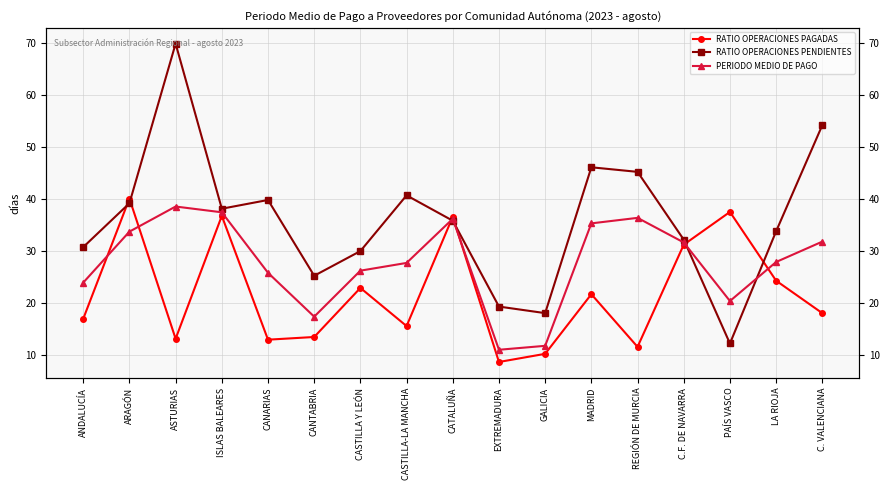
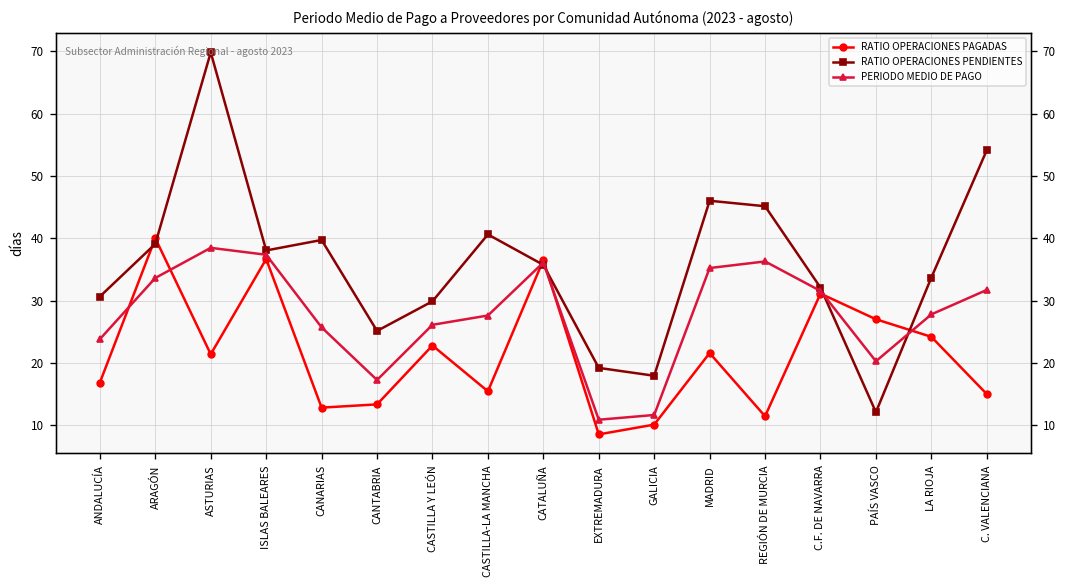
  {
    "RATIO OPERACIONES PAGADAS": {
      "ANDALUCÍA": 17,
      "ARAGÓN": 40,
-     "ASTURIAS": 13,
+     "ASTURIAS": 21,
      "ISLAS BALEARES": 37,
      "CANARIAS": 13,
      "CANTABRIA": 13,
      "CASTILLA Y LEÓN": 23,
      "CASTILLA-LA MANCHA": 15,
      "EXTREMADURA": 9,
      "GALICIA": 10,
      "MADRID": 22,
      "REGIÓN DE MURCIA": 11,
-     "PAÍS VASCO": 37,
+     "PAÍS VASCO": 27,
      "LA RIOJA": 24,
-     "C. VALENCIANA": 18
+     "C. VALENCIANA": 15
    },
    "RATIO OPERACIONES PENDIENTES": {
      "ANDALUCÍA": 31,
      "ARAGÓN": 39,
      "ISLAS BALEARES": 38,
      "CANARIAS": 40,
      "CANTABRIA": 25,
      "CASTILLA Y LEÓN": 30,
      "CASTILLA-LA MANCHA": 41,
      "EXTREMADURA": 19,
      "GALICIA": 18,
      "MADRID": 46,
      "REGIÓN DE MURCIA": 45,
      "C.F. DE NAVARRA": 32,
      "PAÍS VASCO": 12,
      "LA RIOJA": 34,
      "C. VALENCIANA": 54
    },
    "PERIODO MEDIO DE PAGO": {
      "ANDALUCÍA": 24,
      "ARAGÓN": 34,
      "ASTURIAS": 38,
      "ISLAS BALEARES": 37,
      "CANARIAS": 26,
      "CANTABRIA": 17,
      "CASTILLA Y LEÓN": 26,
      "CASTILLA-LA MANCHA": 28,
      "EXTREMADURA": 11,
      "GALICIA": 12,
      "MADRID": 35,
      "REGIÓN DE MURCIA": 36,
      "PAÍS VASCO": 20,
      "LA RIOJA": 28,
      "C. VALENCIANA": 32
    }
  }
